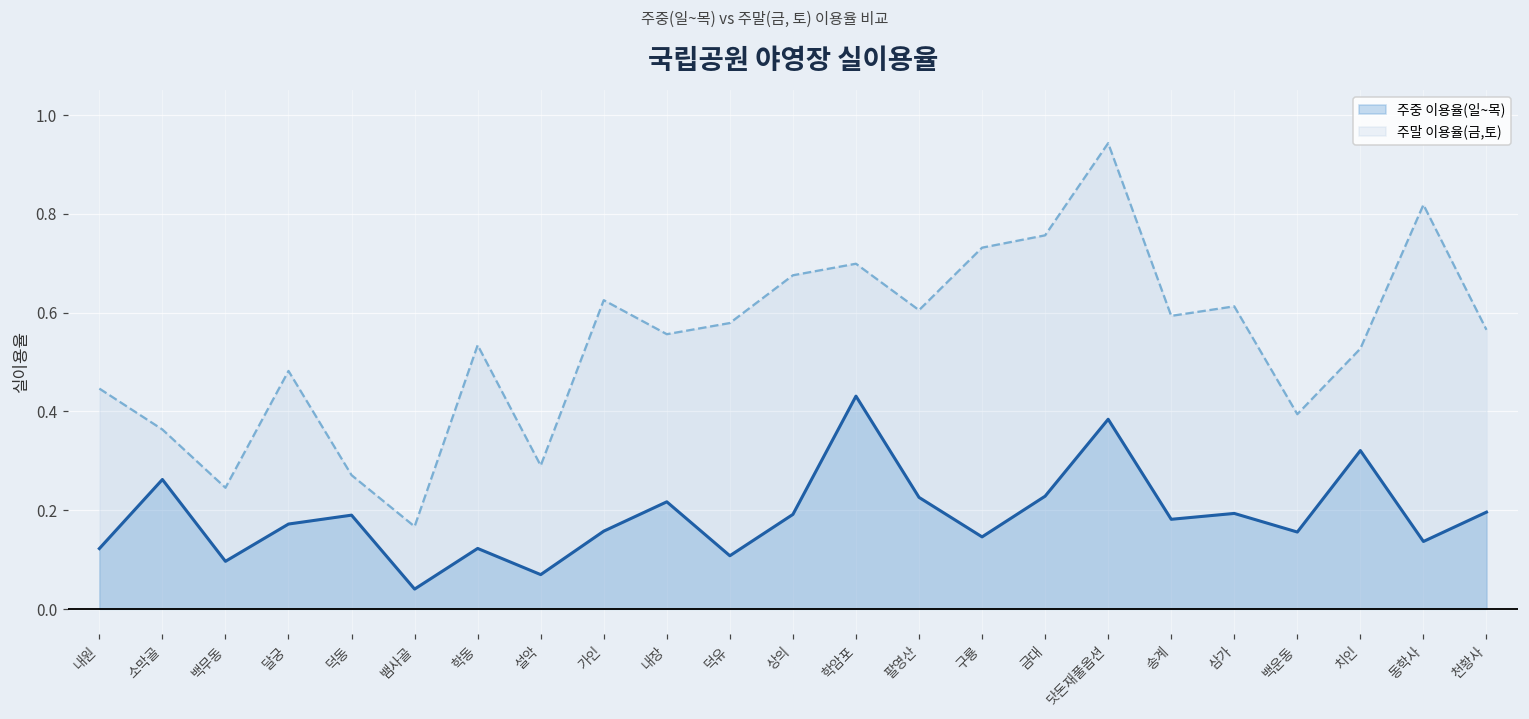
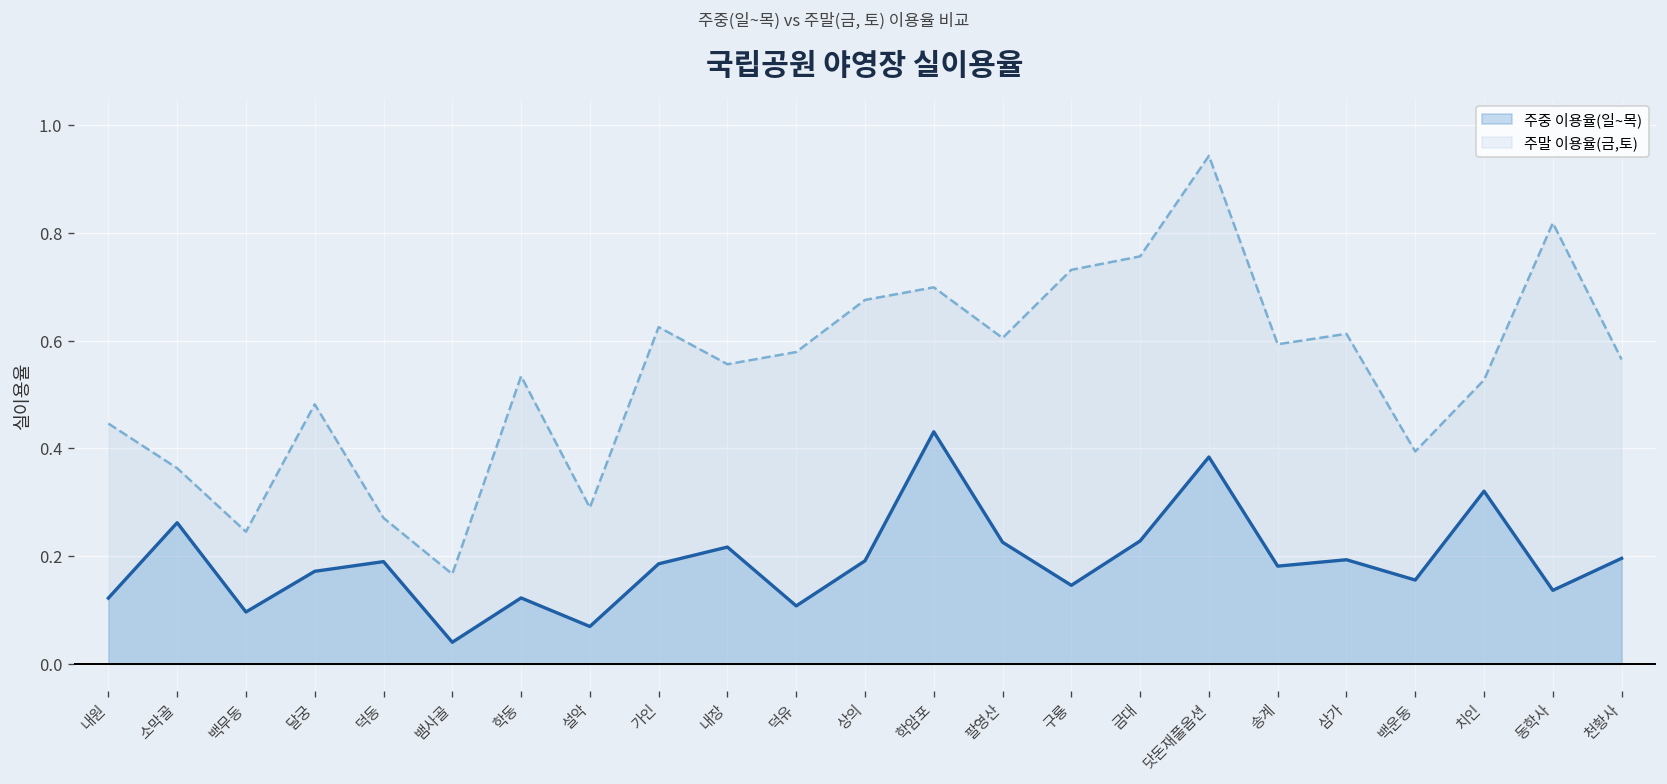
  {
    "주중 이용율(일~목)": {
      "내원": 0.12,
      "소막골": 0.26,
      "백무동": 0.10,
      "달궁": 0.17,
      "덕동": 0.19,
      "뱀사골": 0.04,
      "학동": 0.12,
      "설악": 0.07,
-     "가인": 0.16,
+     "가인": 0.19,
      "내장": 0.22,
      "덕유": 0.11,
      "상의": 0.19,
      "학암포": 0.43,
      "팔영산": 0.23,
      "구룡": 0.15,
      "금대": 0.23,
      "닷돈재풀옵션": 0.38,
      "송계": 0.18,
      "삼가": 0.19,
      "백운동": 0.16,
      "치인": 0.32,
      "동학사": 0.14,
      "천황사": 0.20
    },
    "주말 이용율(금,토)": {
      "내원": 0.45,
      "소막골": 0.36,
      "백무동": 0.25,
      "달궁": 0.48,
      "덕동": 0.27,
      "뱀사골": 0.17,
      "학동": 0.53,
      "설악": 0.29,
      "가인": 0.63,
      "내장": 0.56,
      "덕유": 0.58,
      "상의": 0.68,
      "학암포": 0.70,
      "팔영산": 0.60,
      "구룡": 0.73,
      "금대": 0.76,
      "닷돈재풀옵션": 0.94,
      "송계": 0.59,
      "삼가": 0.61,
      "백운동": 0.39,
      "치인": 0.53,
      "동학사": 0.82,
      "천황사": 0.57
    }
  }
